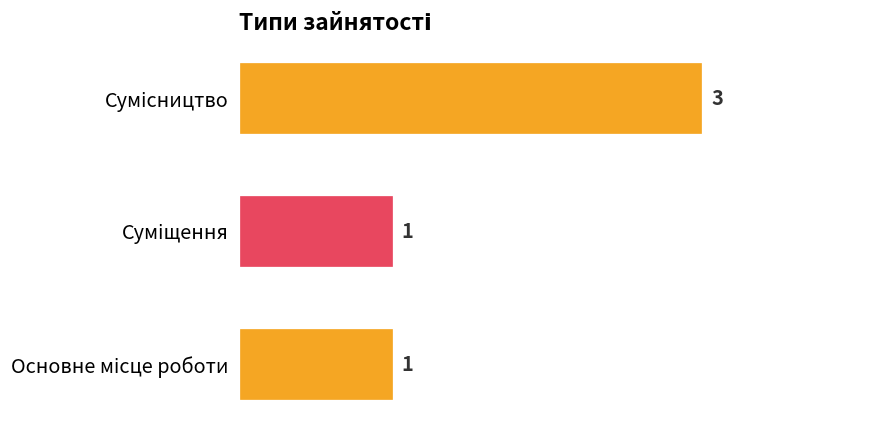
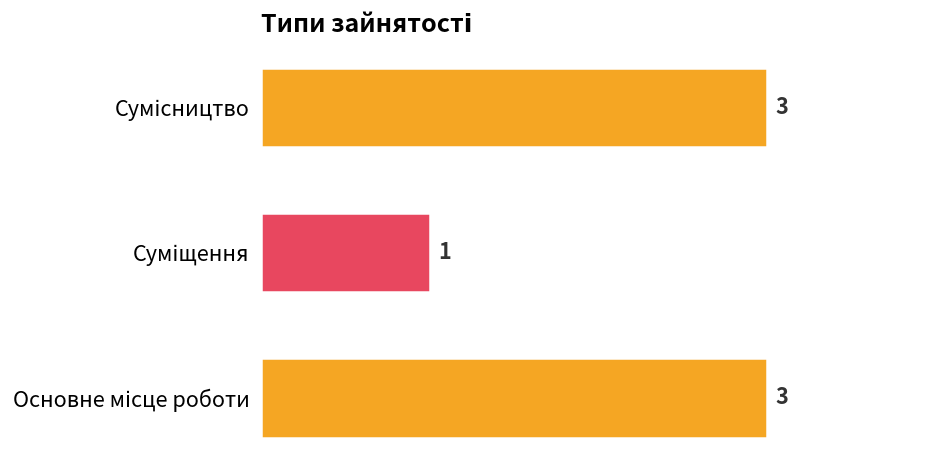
  {
    "Сумісництво": 3,
    "Суміщення": 1,
-   "Основне місце роботи": 1
+   "Основне місце роботи": 3
  }
